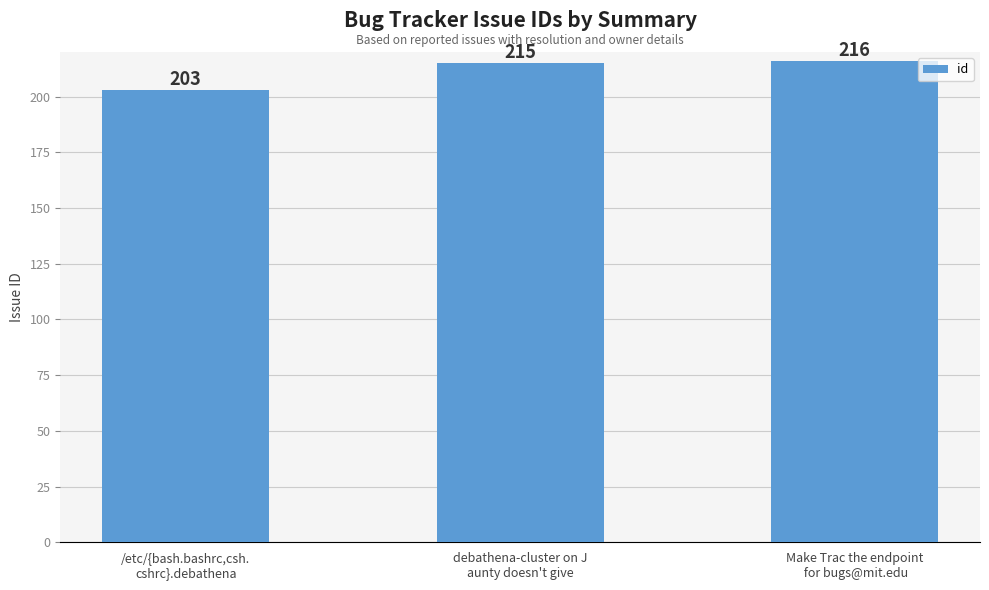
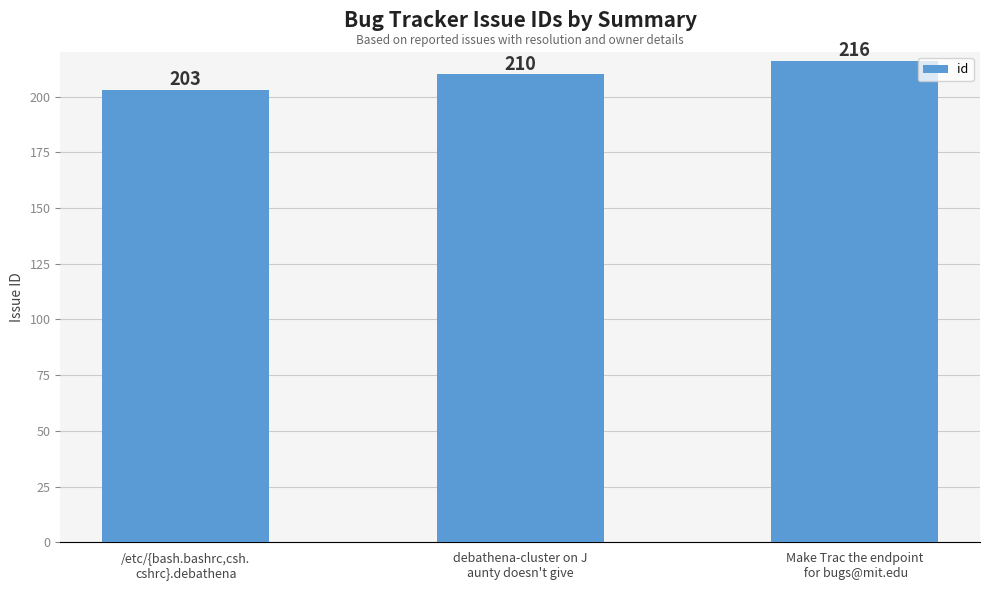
  {
    "/etc/{bash.bashrc,csh. cshrc}.debathena": 203,
-   "debathena-cluster on J aunty doesn't give": 215,
+   "debathena-cluster on J aunty doesn't give": 210,
    "Make Trac the endpoint for bugs@mit.edu": 216
  }
